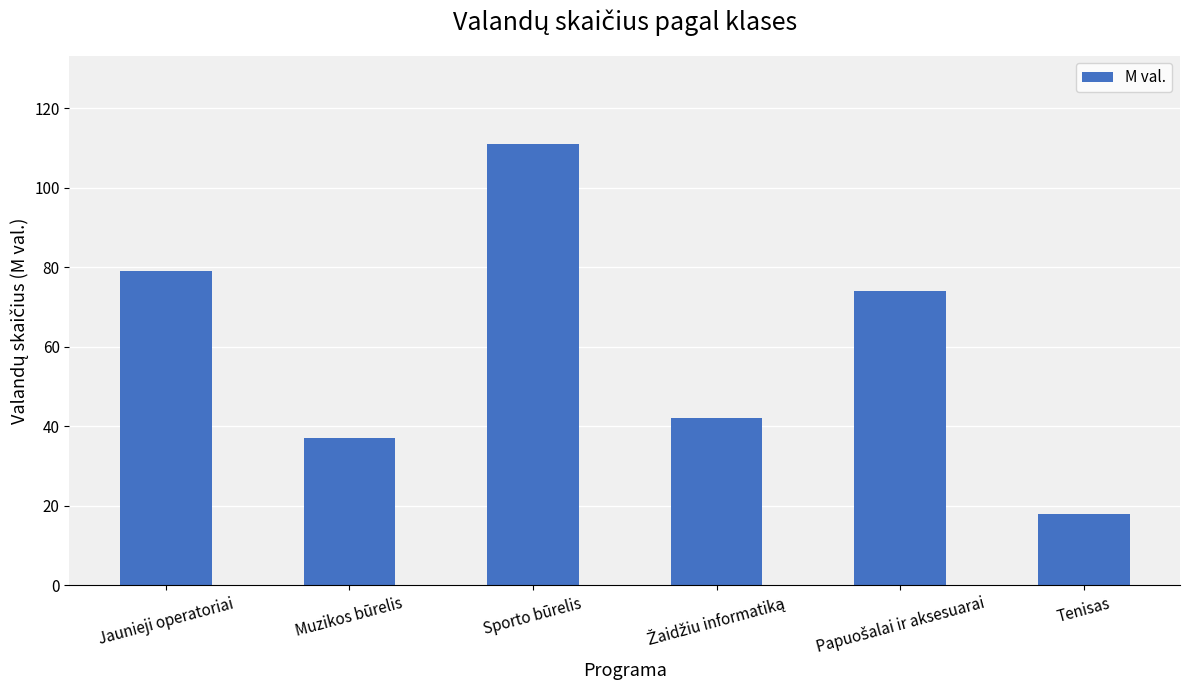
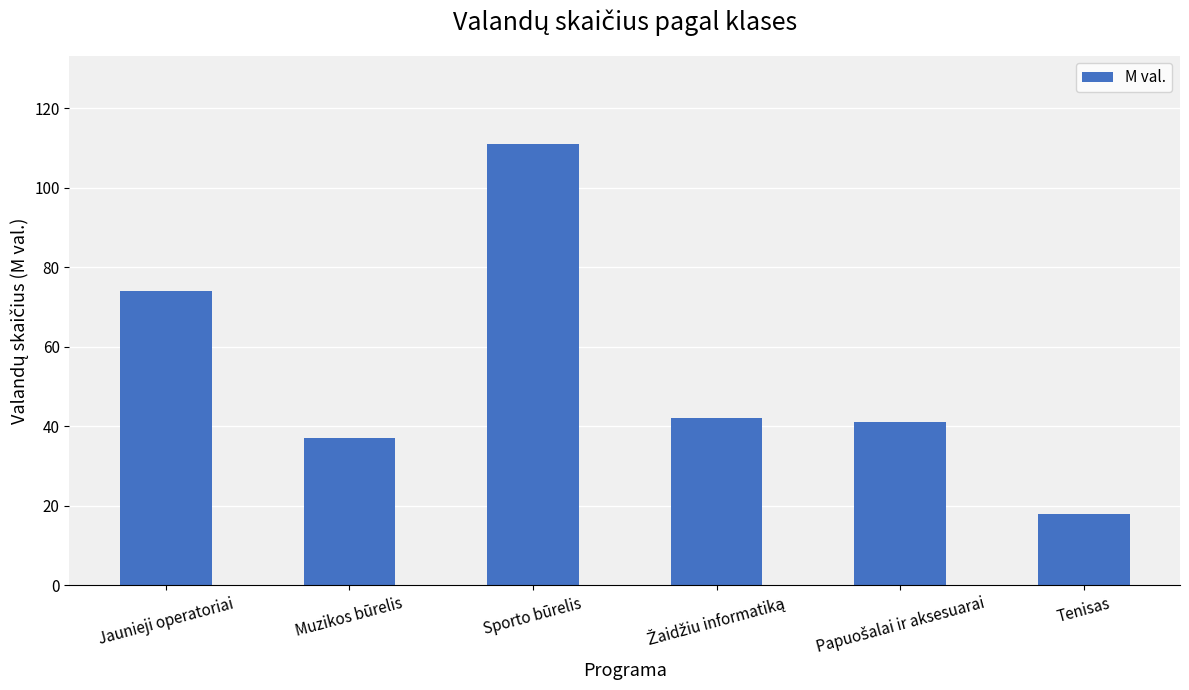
  {
-   "Jaunieji operatoriai": 79,
+   "Jaunieji operatoriai": 74,
    "Muzikos būrelis": 37,
    "Sporto būrelis": 111,
    "Žaidžiu informatiką": 42,
-   "Papuošalai ir aksesuarai": 74,
+   "Papuošalai ir aksesuarai": 41,
    "Tenisas": 18
  }
